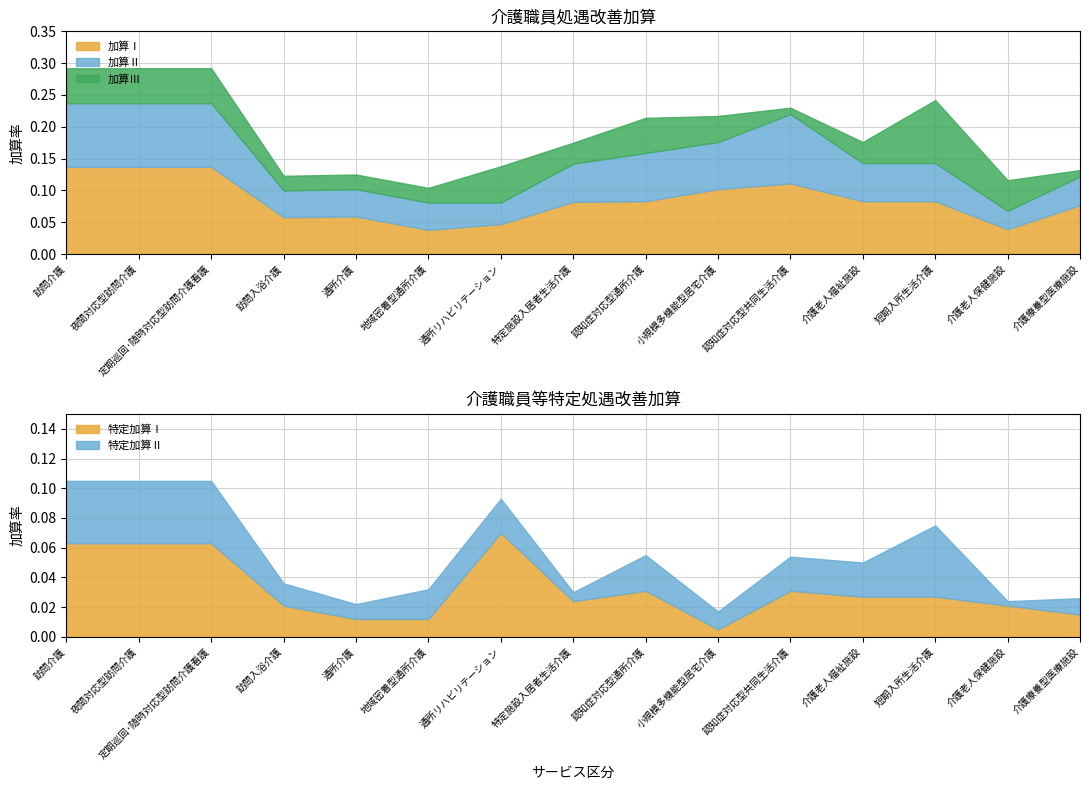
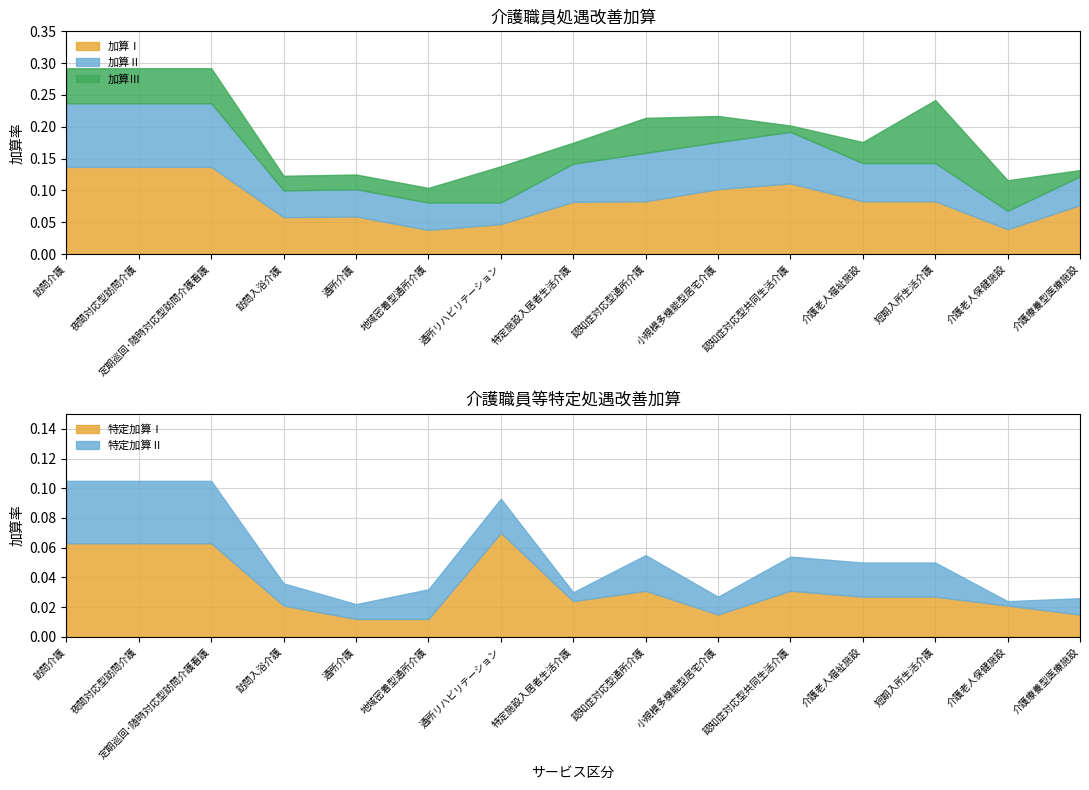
  {
    "介護職員処遇改善加算": {
      "加算Ⅰ": {
        "訪問介護": 0.14,
        "夜間対応型訪問介護": 0.14,
        "定期巡回･随時対応型訪問介護看護": 0.14,
        "訪問入浴介護": 0.06,
        "通所介護": 0.06,
        "地域密着型通所介護": 0.04,
        "通所リハビリテーション": 0.05,
        "特定施設入居者生活介護": 0.08,
        "認知症対応型通所介護": 0.08,
        "小規模多機能型居宅介護": 0.10,
        "認知症対応型共同生活介護": 0.11,
        "介護老人福祉施設": 0.08,
        "短期入所生活介護": 0.08,
        "介護老人保健施設": 0.04,
        "介護療養型医療施設": 0.08
      },
      "加算Ⅱ": {
        "訪問介護": 0.10,
        "夜間対応型訪問介護": 0.10,
        "定期巡回･随時対応型訪問介護看護": 0.10,
        "訪問入浴介護": 0.04,
        "通所介護": 0.04,
        "地域密着型通所介護": 0.04,
        "通所リハビリテーション": 0.03,
        "特定施設入居者生活介護": 0.06,
        "認知症対応型通所介護": 0.08,
        "小規模多機能型居宅介護": 0.07,
-       "認知症対応型共同生活介護": 0.11,
+       "認知症対応型共同生活介護": 0.08,
        "介護老人福祉施設": 0.06,
        "短期入所生活介護": 0.06,
        "介護老人保健施設": 0.03,
        "介護療養型医療施設": 0.05
      },
      "加算Ⅲ": {
        "訪問介護": 0.06,
        "夜間対応型訪問介護": 0.06,
        "定期巡回･随時対応型訪問介護看護": 0.06,
        "訪問入浴介護": 0.02,
        "通所介護": 0.02,
        "地域密着型通所介護": 0.02,
        "通所リハビリテーション": 0.06,
        "特定施設入居者生活介護": 0.03,
        "認知症対応型通所介護": 0.05,
        "小規模多機能型居宅介護": 0.04,
        "認知症対応型共同生活介護": 0.01,
        "介護老人福祉施設": 0.03,
        "短期入所生活介護": 0.10,
        "介護老人保健施設": 0.05,
        "介護療養型医療施設": 0.01
      }
    },
    "介護職員等特定処遇改善加算": {
      "特定加算Ⅰ": {
        "訪問介護": 0.063,
        "夜間対応型訪問介護": 0.063,
        "定期巡回･随時対応型訪問介護看護": 0.063,
        "訪問入浴介護": 0.021,
        "通所介護": 0.012,
        "地域密着型通所介護": 0.012,
        "通所リハビリテーション": 0.070,
        "特定施設入居者生活介護": 0.024,
        "認知症対応型通所介護": 0.031,
-       "小規模多機能型居宅介護": 0.005,
+       "小規模多機能型居宅介護": 0.015,
        "認知症対応型共同生活介護": 0.031,
        "介護老人福祉施設": 0.027,
        "短期入所生活介護": 0.027,
        "介護老人保健施設": 0.021,
        "介護療養型医療施設": 0.015
      },
      "特定加算Ⅱ": {
        "訪問介護": 0.042,
        "夜間対応型訪問介護": 0.042,
        "定期巡回･随時対応型訪問介護看護": 0.042,
        "訪問入浴介護": 0.015,
        "通所介護": 0.010,
        "地域密着型通所介護": 0.020,
        "通所リハビリテーション": 0.023,
        "特定施設入居者生活介護": 0.006,
        "認知症対応型通所介護": 0.024,
        "小規模多機能型居宅介護": 0.012,
        "認知症対応型共同生活介護": 0.023,
        "介護老人福祉施設": 0.023,
-       "短期入所生活介護": 0.048,
+       "短期入所生活介護": 0.023,
        "介護老人保健施設": 0.003,
        "介護療養型医療施設": 0.011
      }
    }
  }
